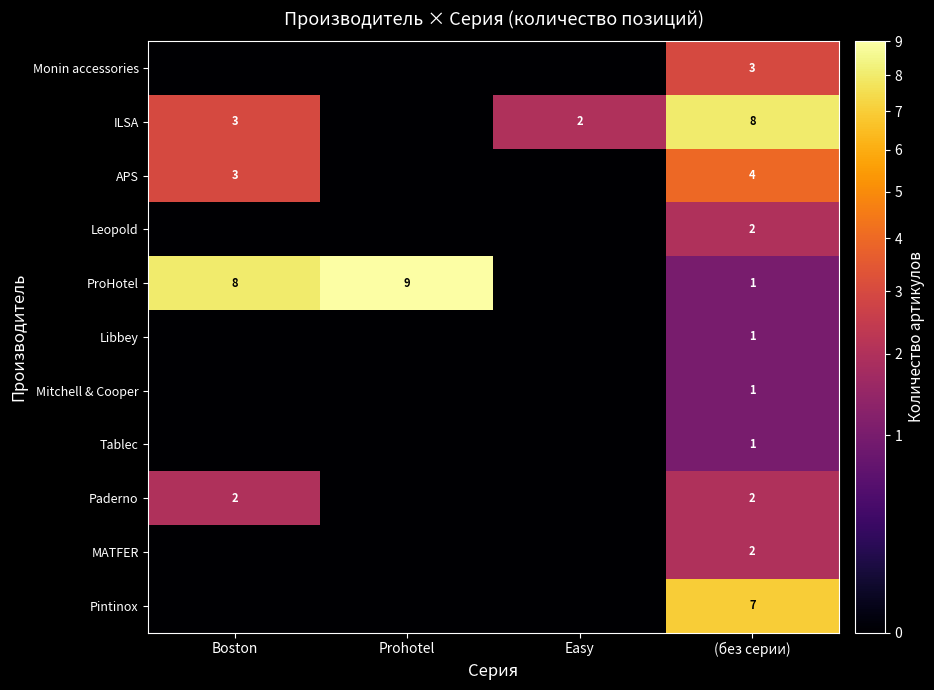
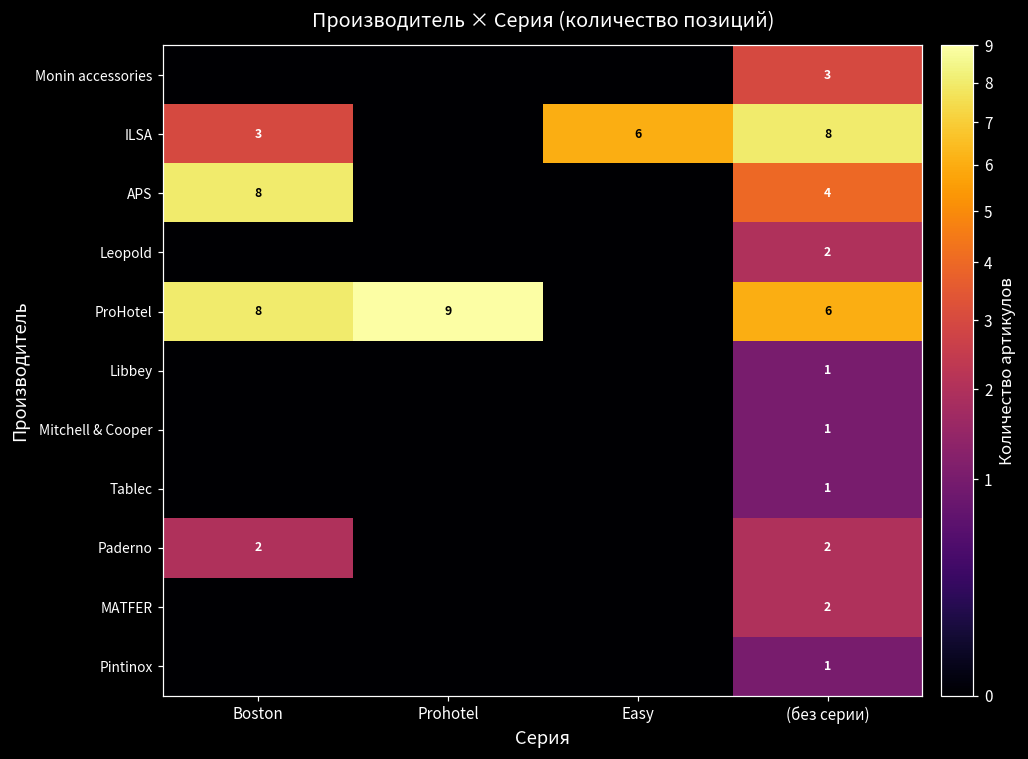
  {
    "Monin accessories": {
      "(без серии)": 3
    },
    "ILSA": {
      "Boston": 3,
-     "Easy": 2,
+     "Easy": 6,
      "(без серии)": 8
    },
    "APS": {
-     "Boston": 3,
+     "Boston": 8,
      "(без серии)": 4
    },
    "Leopold": {
      "(без серии)": 2
    },
    "ProHotel": {
      "Boston": 8,
      "Prohotel": 9,
-     "(без серии)": 1
+     "(без серии)": 6
    },
    "Libbey": {
      "(без серии)": 1
    },
    "Mitchell & Cooper": {
      "(без серии)": 1
    },
    "Tablec": {
      "(без серии)": 1
    },
    "Paderno": {
      "Boston": 2,
      "(без серии)": 2
    },
    "MATFER": {
      "(без серии)": 2
    },
    "Pintinox": {
-     "(без серии)": 7
+     "(без серии)": 1
    }
  }
